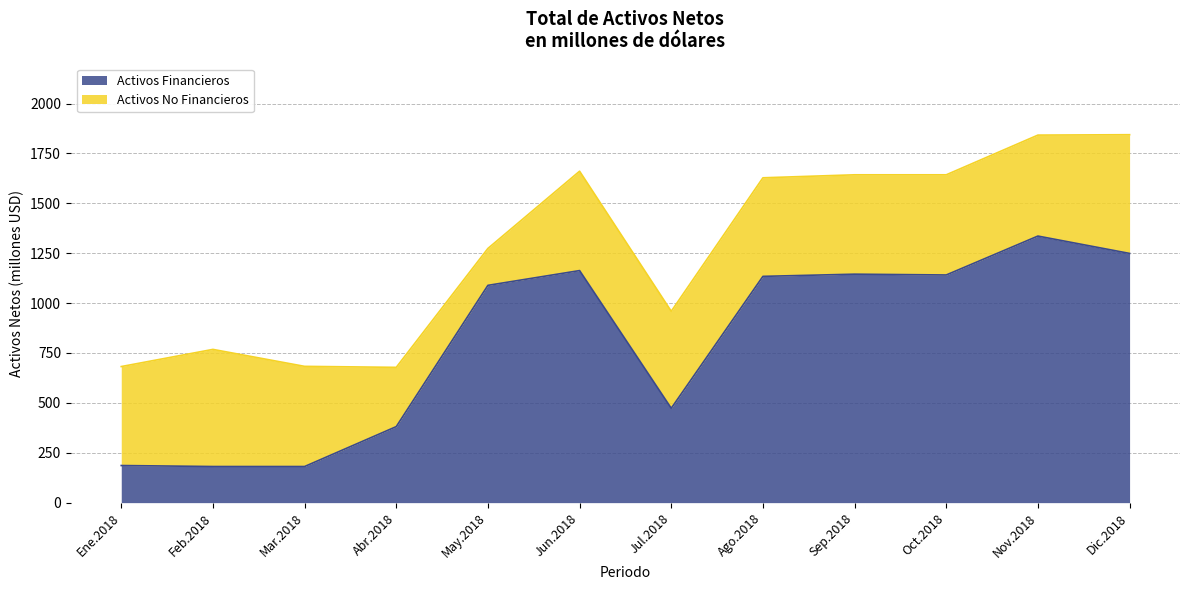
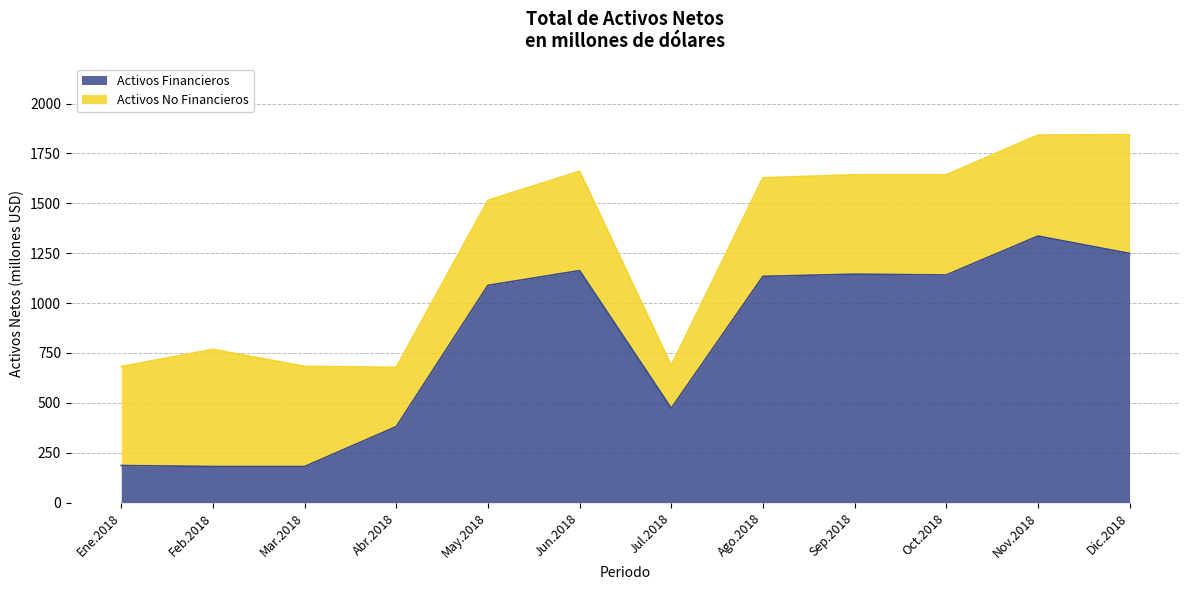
  {
    "Activos Financieros": {
      "Ene.2018": 190,
      "Feb.2018": 180,
      "Mar.2018": 180,
      "Abr.2018": 380,
      "May.2018": 1090,
      "Jun.2018": 1160,
      "Jul.2018": 470,
      "Ago.2018": 1130,
      "Sep.2018": 1150,
      "Oct.2018": 1140,
      "Nov.2018": 1340,
      "Dic.2018": 1250
    },
    "Activos No Financieros": {
      "Ene.2018": 500,
      "Feb.2018": 590,
      "Mar.2018": 500,
      "Abr.2018": 300,
-     "May.2018": 190,
+     "May.2018": 430,
      "Jun.2018": 500,
-     "Jul.2018": 490,
+     "Jul.2018": 210,
      "Ago.2018": 490,
      "Sep.2018": 500,
      "Oct.2018": 500,
      "Nov.2018": 510,
      "Dic.2018": 600
    }
  }
